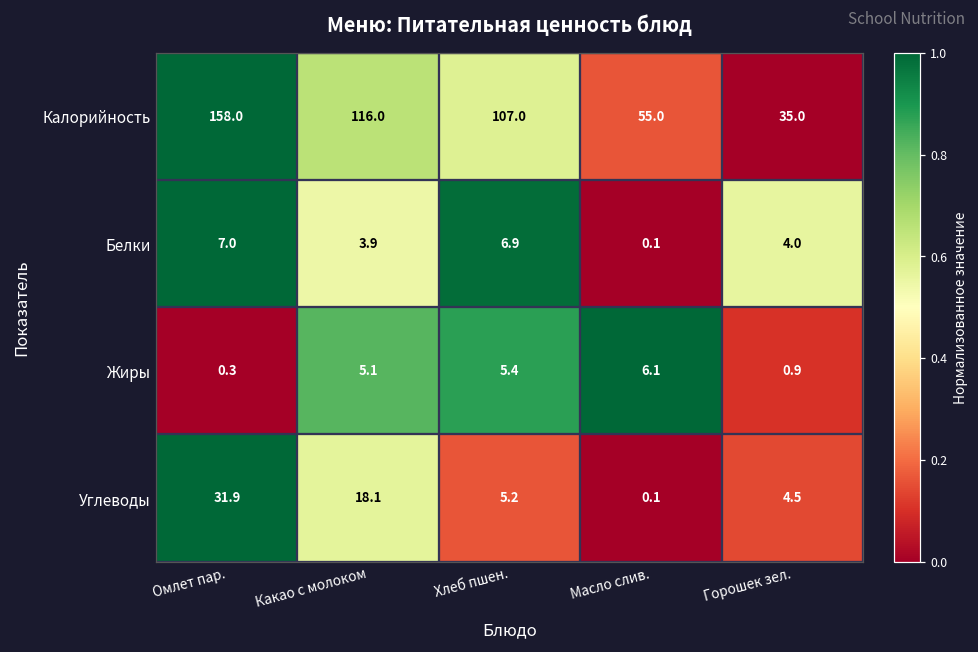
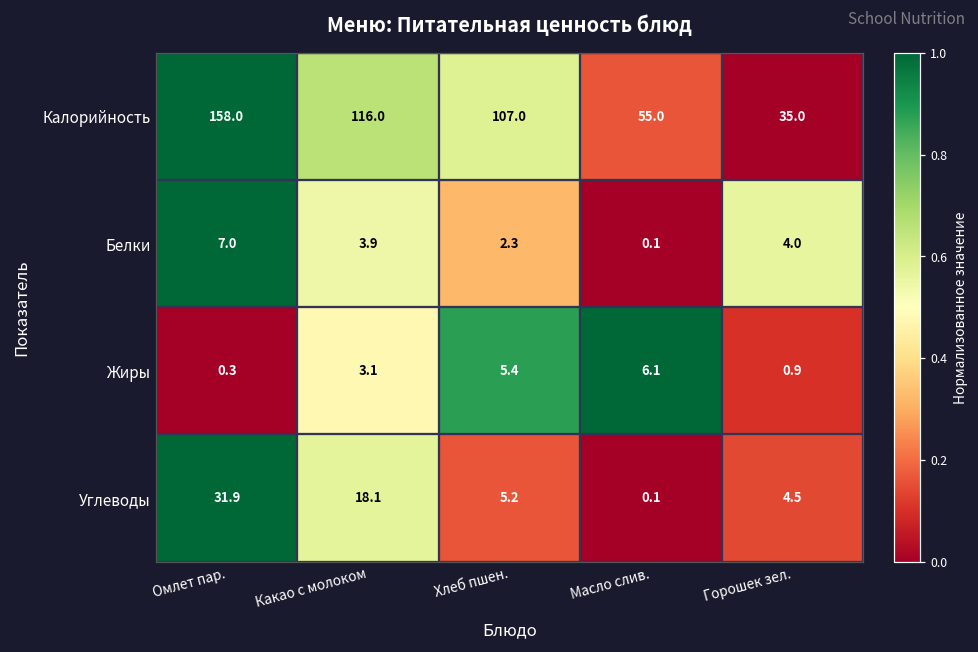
  {
    "Калорийность": {
      "Омлет пар.": 158.0,
      "Какао с молоком": 116.0,
      "Хлеб пшен.": 107.0,
      "Масло слив.": 55.0,
      "Горошек зел.": 35.0
    },
    "Белки": {
      "Омлет пар.": 7.0,
      "Какао с молоком": 3.9,
-     "Хлеб пшен.": 6.9,
+     "Хлеб пшен.": 2.3,
      "Масло слив.": 0.1,
      "Горошек зел.": 4.0
    },
    "Жиры": {
      "Омлет пар.": 0.3,
-     "Какао с молоком": 5.1,
+     "Какао с молоком": 3.1,
      "Хлеб пшен.": 5.4,
      "Масло слив.": 6.1,
      "Горошек зел.": 0.9
    },
    "Углеводы": {
      "Омлет пар.": 31.9,
      "Какао с молоком": 18.1,
      "Хлеб пшен.": 5.2,
      "Масло слив.": 0.1,
      "Горошек зел.": 4.5
    }
  }
